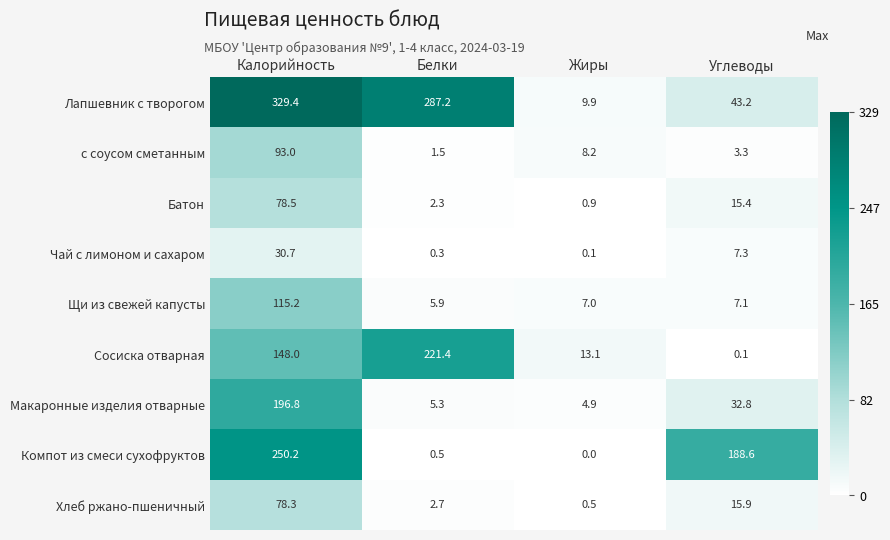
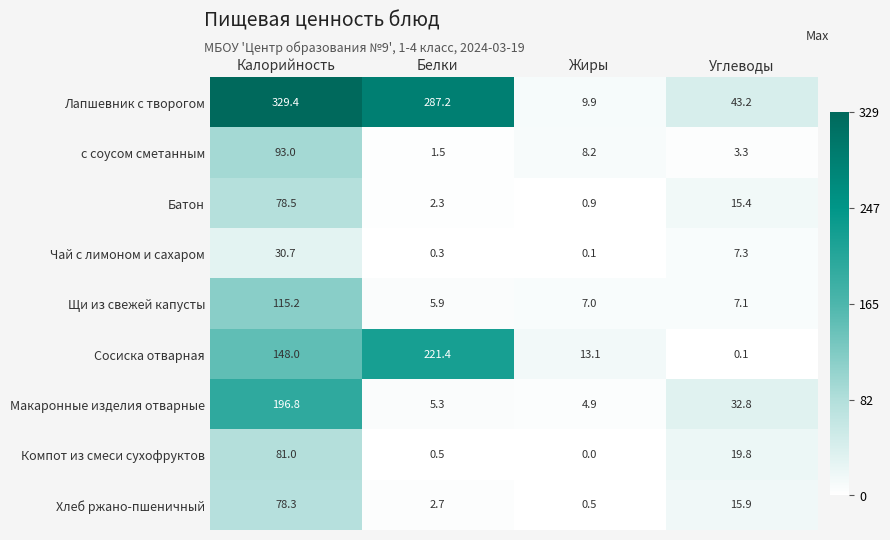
  {
    "Лапшевник с творогом": {
      "Калорийность": 329.4,
      "Белки": 287.2,
      "Жиры": 9.9,
      "Углеводы": 43.2
    },
    "с соусом сметанным": {
      "Калорийность": 93.0,
      "Белки": 1.5,
      "Жиры": 8.2,
      "Углеводы": 3.3
    },
    "Батон": {
      "Калорийность": 78.5,
      "Белки": 2.3,
      "Жиры": 0.9,
      "Углеводы": 15.4
    },
    "Чай с лимоном и сахаром": {
      "Калорийность": 30.7,
      "Белки": 0.3,
      "Жиры": 0.1,
      "Углеводы": 7.3
    },
    "Щи из свежей капусты": {
      "Калорийность": 115.2,
      "Белки": 5.9,
      "Жиры": 7.0,
      "Углеводы": 7.1
    },
    "Сосиска отварная": {
      "Калорийность": 148.0,
      "Белки": 221.4,
      "Жиры": 13.1,
      "Углеводы": 0.1
    },
    "Макаронные изделия отварные": {
      "Калорийность": 196.8,
      "Белки": 5.3,
      "Жиры": 4.9,
      "Углеводы": 32.8
    },
    "Компот из смеси сухофруктов": {
-     "Калорийность": 250.2,
+     "Калорийность": 81.0,
      "Белки": 0.5,
      "Жиры": 0.0,
-     "Углеводы": 188.6
+     "Углеводы": 19.8
    },
    "Хлеб ржано-пшеничный": {
      "Калорийность": 78.3,
      "Белки": 2.7,
      "Жиры": 0.5,
      "Углеводы": 15.9
    }
  }
